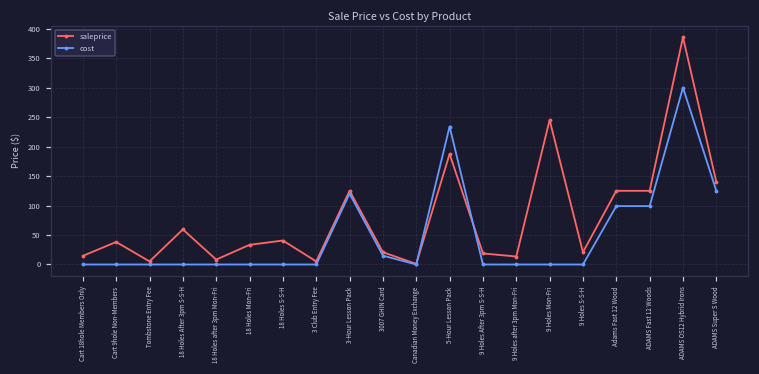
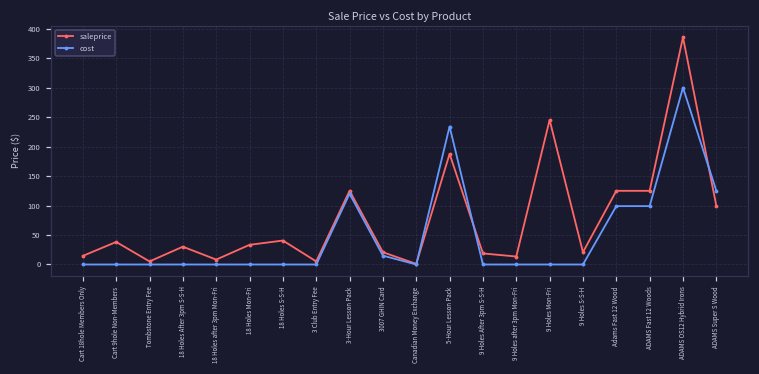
  {
    "saleprice": {
      "Cart 18hole Members Only": 10,
      "Cart 9hole Non-Members": 40,
      "Tombstone Entry Fee": 10,
-     "18 Holes After 3pm S-S-H": 60,
+     "18 Holes After 3pm S-S-H": 30,
      "18 Holes after 3pm Mon-Fri": 10,
      "18 Holes Mon-Fri": 30,
      "18 Holes S-S-H": 40,
      "3 Club Entry Fee": 10,
      "3-Hour Lesson Pack": 130,
      "3007 GHIN Card": 20,
      "5-Hour Lesson Pack": 190,
      "9 Holes After 3pm S-S-H": 20,
      "9 Holes after 3pm Mon-Fri": 10,
      "9 Holes Mon-Fri": 250,
      "9 Holes S-S-H": 20,
      "Adams Fast 12 Wood": 120,
      "ADAMS Fast 12 Woods": 120,
      "ADAMS OS12 Hybrid Irons": 390,
-     "ADAMS Super S Wood": 140
+     "ADAMS Super S Wood": 100
    },
    "cost": {
      "Cart 18hole Members Only": 0,
      "Cart 9hole Non-Members": 0,
      "Tombstone Entry Fee": 0,
      "18 Holes After 3pm S-S-H": 0,
      "18 Holes after 3pm Mon-Fri": 0,
      "18 Holes Mon-Fri": 0,
      "18 Holes S-S-H": 0,
      "3 Club Entry Fee": 0,
      "3-Hour Lesson Pack": 120,
      "3007 GHIN Card": 20,
      "5-Hour Lesson Pack": 230,
      "9 Holes After 3pm S-S-H": 0,
      "9 Holes after 3pm Mon-Fri": 0,
      "9 Holes Mon-Fri": 0,
      "9 Holes S-S-H": 0,
      "Adams Fast 12 Wood": 100,
      "ADAMS Fast 12 Woods": 100,
      "ADAMS OS12 Hybrid Irons": 300,
      "ADAMS Super S Wood": 120
    }
  }
